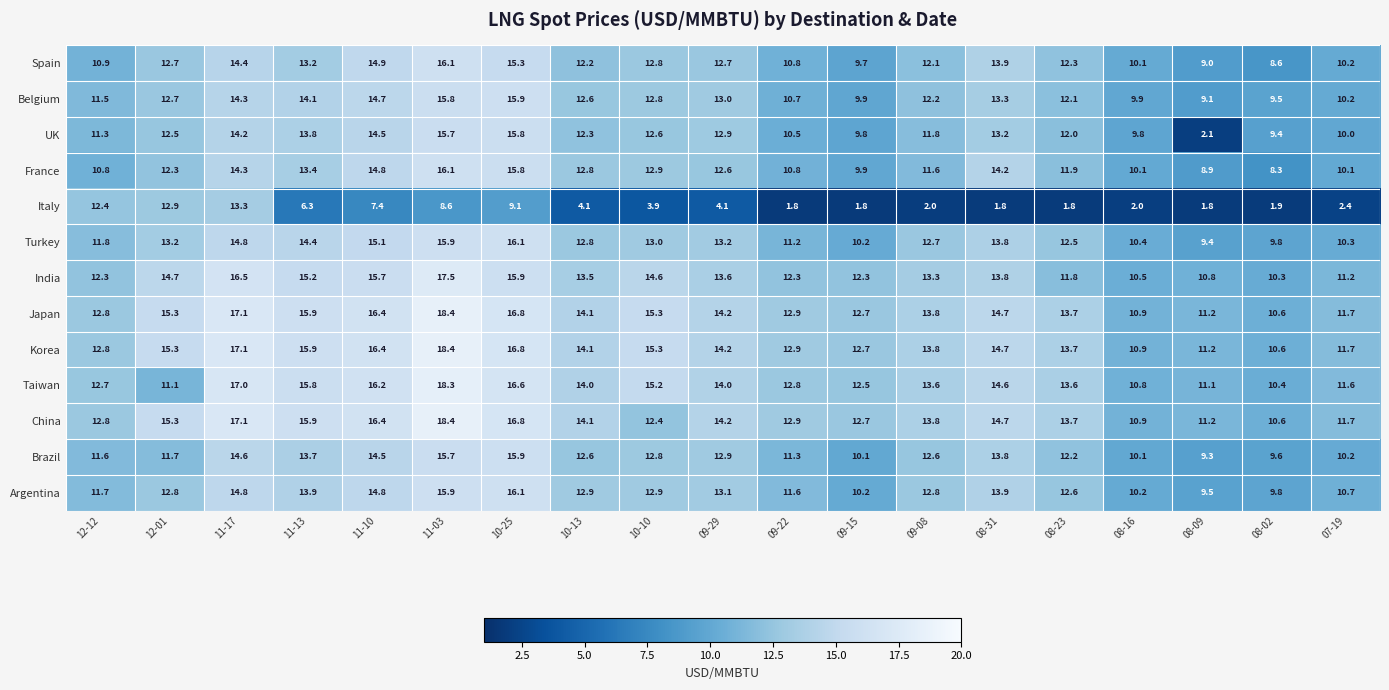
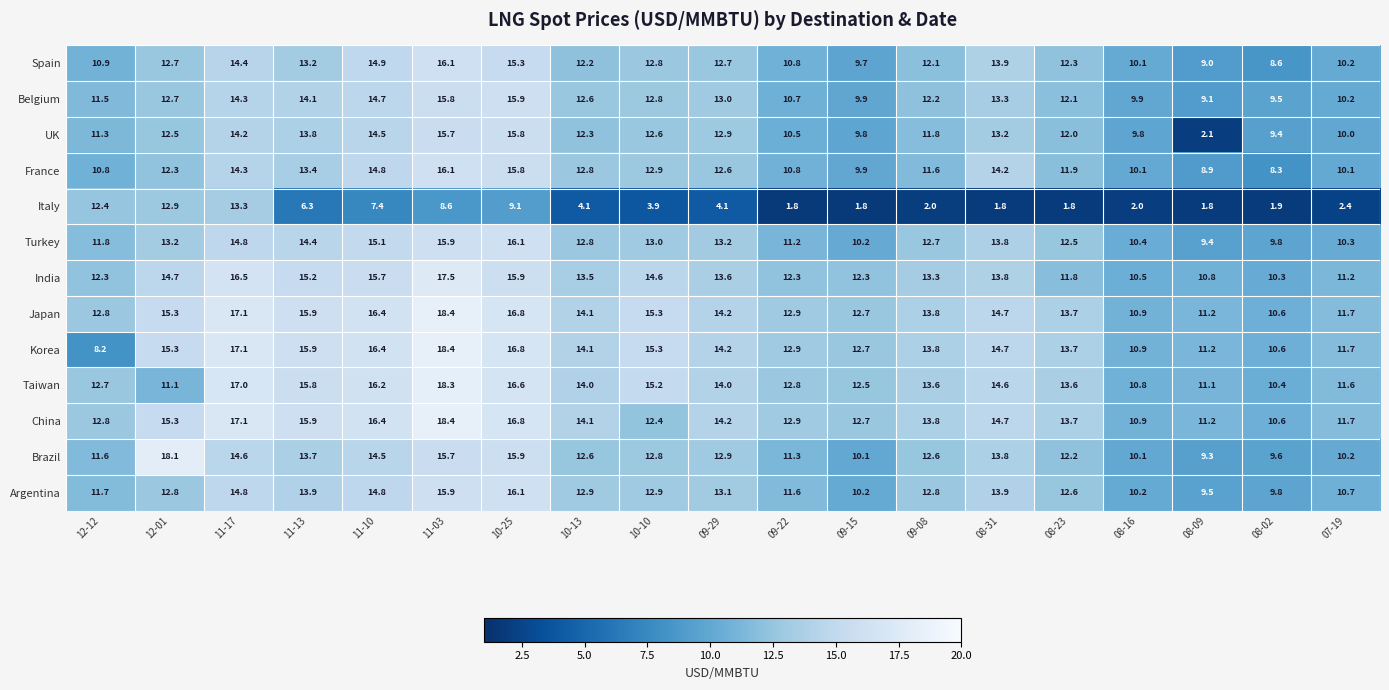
  {
    "Korea": {
-     "12-12": 12.8,
+     "12-12": 8.2,
      "12-01": 15.3,
      "11-17": 17.1,
      "11-13": 15.9,
      "11-10": 16.4,
      "11-03": 18.4,
      "10-25": 16.8,
      "10-13": 14.1,
      "10-10": 15.3,
      "09-29": 14.2,
      "09-22": 12.9,
      "09-15": 12.7,
      "09-08": 13.8,
      "08-31": 14.7,
      "08-23": 13.7,
      "08-16": 10.9,
      "08-09": 11.2,
      "08-02": 10.6,
      "07-19": 11.7
    },
    "Brazil": {
      "12-12": 11.6,
-     "12-01": 11.7,
+     "12-01": 18.1,
      "11-17": 14.6,
      "11-13": 13.7,
      "11-10": 14.5,
      "11-03": 15.7,
      "10-25": 15.9,
      "10-13": 12.6,
      "10-10": 12.8,
      "09-29": 12.9,
      "09-22": 11.3,
      "09-15": 10.1,
      "09-08": 12.6,
      "08-31": 13.8,
      "08-23": 12.2,
      "08-16": 10.1,
      "08-09": 9.3,
      "08-02": 9.6,
      "07-19": 10.2
    }
  }
